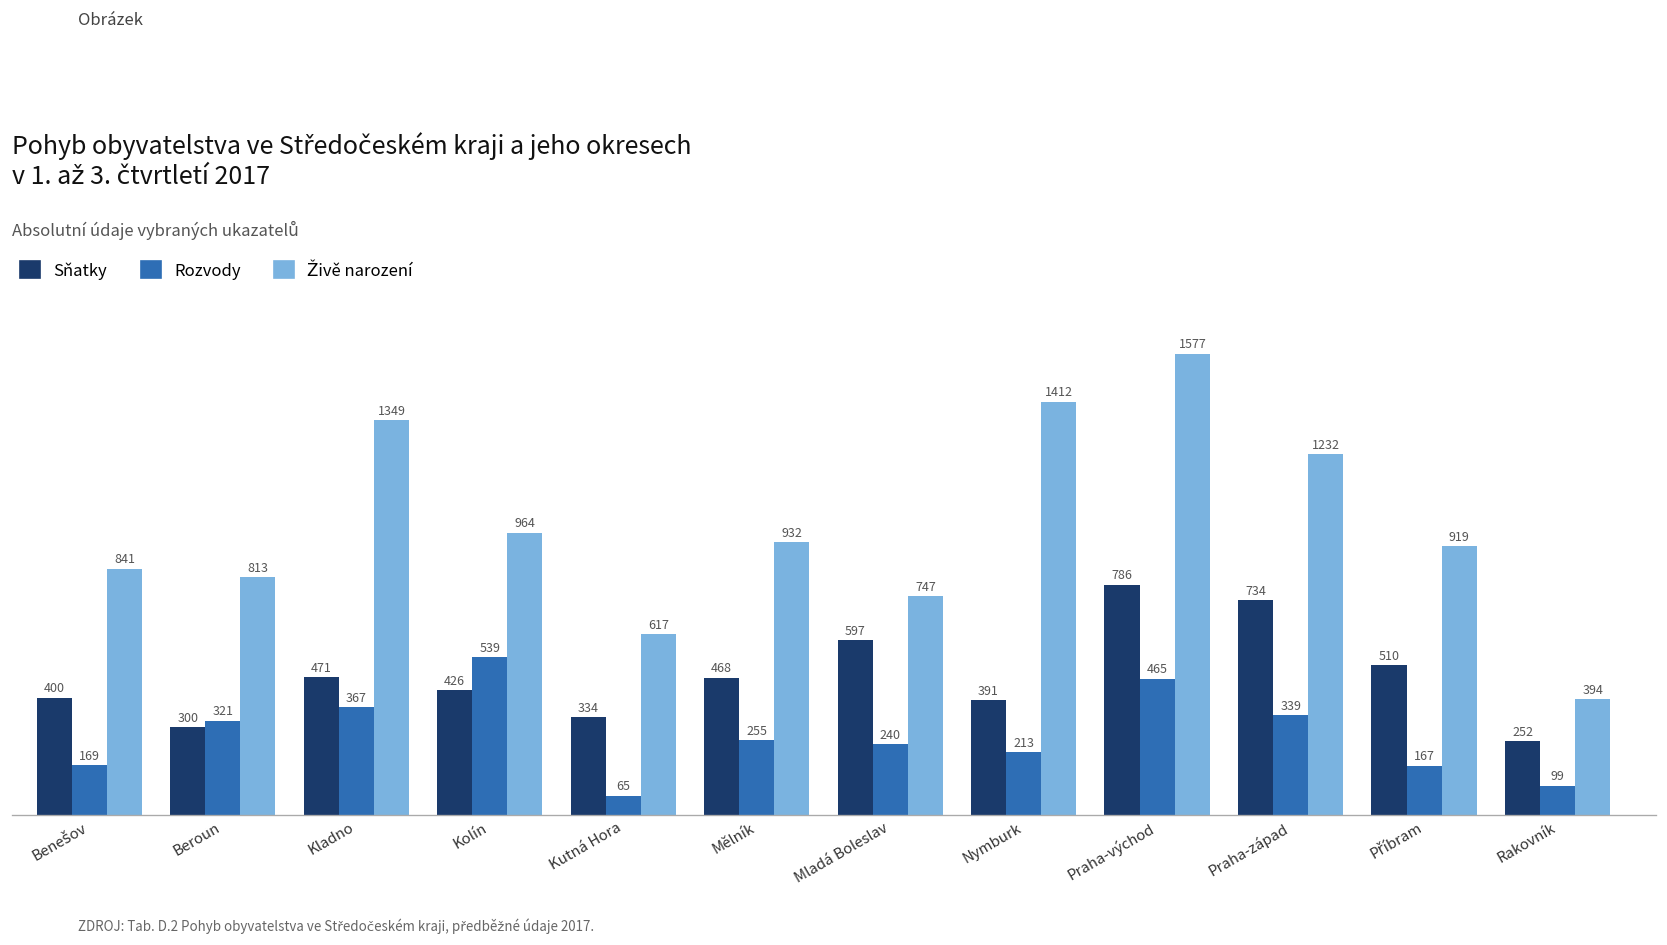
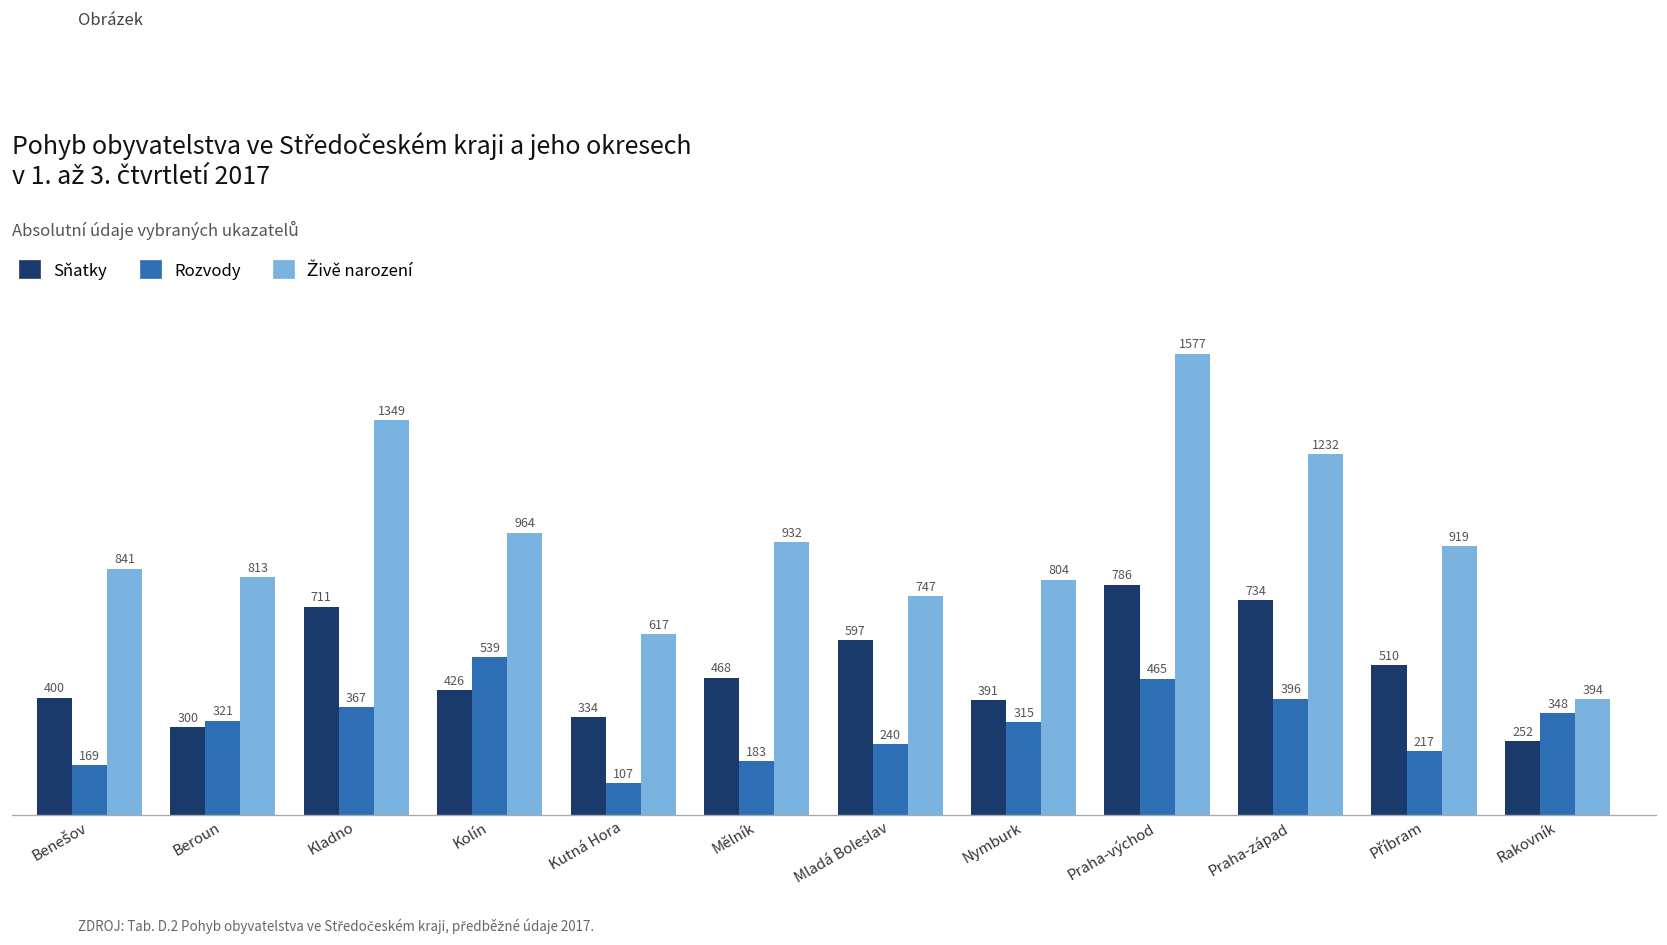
  {
    "Sňatky": {
      "Benešov": 400,
      "Beroun": 300,
-     "Kladno": 471,
+     "Kladno": 711,
      "Kolín": 426,
      "Kutná Hora": 334,
      "Mělník": 468,
      "Mladá Boleslav": 597,
      "Nymburk": 391,
      "Praha-východ": 786,
      "Praha-západ": 734,
      "Příbram": 510,
      "Rakovník": 252
    },
    "Rozvody": {
      "Benešov": 169,
      "Beroun": 321,
      "Kladno": 367,
      "Kolín": 539,
-     "Kutná Hora": 65,
-     "Mělník": 255,
+     "Kutná Hora": 107,
+     "Mělník": 183,
      "Mladá Boleslav": 240,
-     "Nymburk": 213,
+     "Nymburk": 315,
      "Praha-východ": 465,
-     "Praha-západ": 339,
-     "Příbram": 167,
-     "Rakovník": 99
+     "Praha-západ": 396,
+     "Příbram": 217,
+     "Rakovník": 348
    },
    "Živě narození": {
      "Benešov": 841,
      "Beroun": 813,
      "Kladno": 1349,
      "Kolín": 964,
      "Kutná Hora": 617,
      "Mělník": 932,
      "Mladá Boleslav": 747,
-     "Nymburk": 1412,
+     "Nymburk": 804,
      "Praha-východ": 1577,
      "Praha-západ": 1232,
      "Příbram": 919,
      "Rakovník": 394
    }
  }
